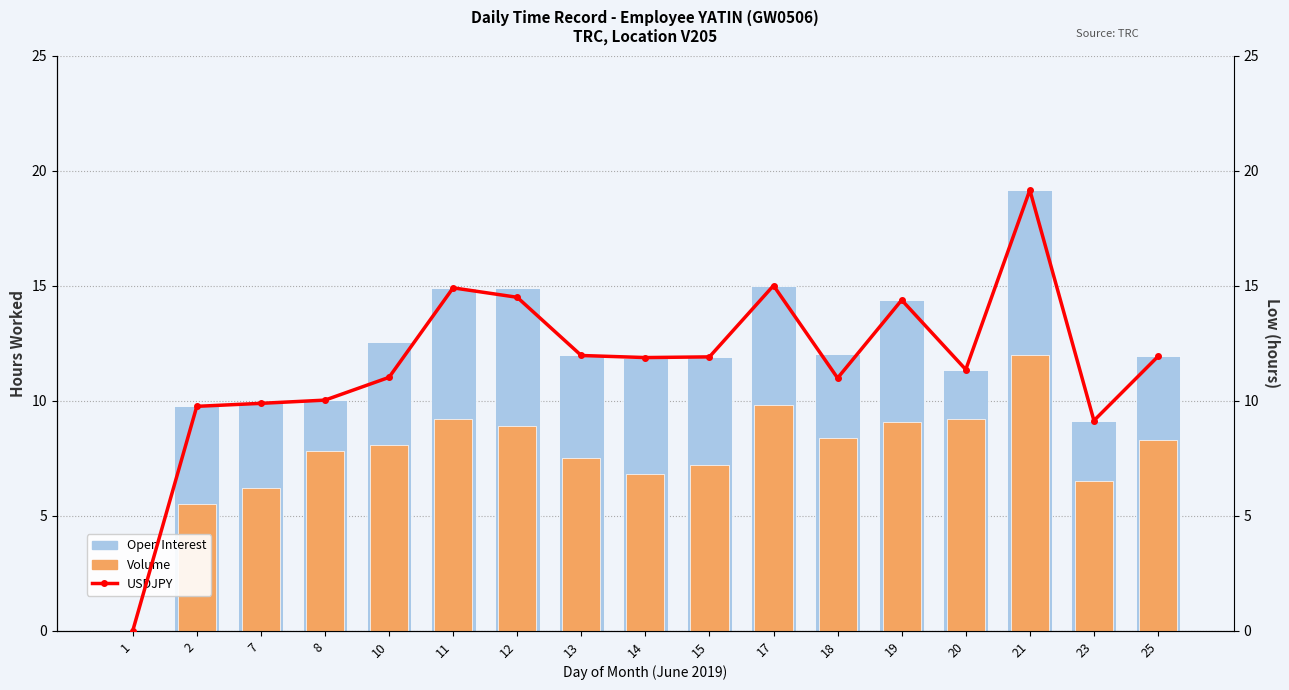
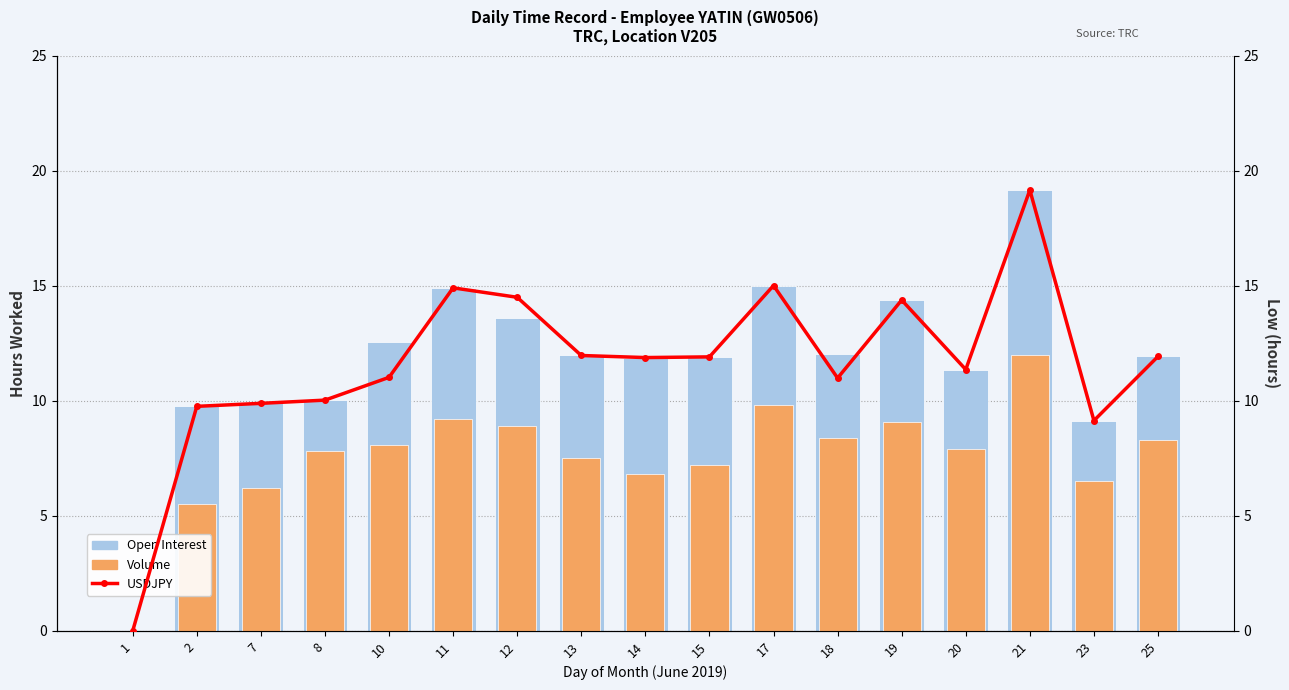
  {
    "Open Interest": {
      "1": 0.0,
      "2": 9.8,
      "7": 9.9,
      "8": 10.0,
      "10": 12.5,
      "11": 14.9,
-     "12": 14.9,
+     "12": 13.6,
      "13": 12.0,
      "14": 11.9,
      "15": 11.9,
      "17": 15.0,
      "18": 12.0,
      "19": 14.4,
      "20": 11.4,
      "21": 19.2,
      "23": 9.1,
      "25": 11.9
    },
    "Volume": {
      "1": 0.0,
-     "20": 9.2
+     "20": 7.9
    },
    "USDJPY": {
      "1": 0.0,
      "2": 9.8,
      "7": 9.9,
      "8": 10.0,
      "10": 11.0,
      "11": 14.9,
      "12": 14.5,
      "13": 12.0,
      "14": 11.9,
      "15": 11.9,
      "17": 15.0,
      "18": 11.0,
      "19": 14.4,
      "20": 11.4,
      "21": 19.2,
      "23": 9.1,
      "25": 11.9
    }
  }
